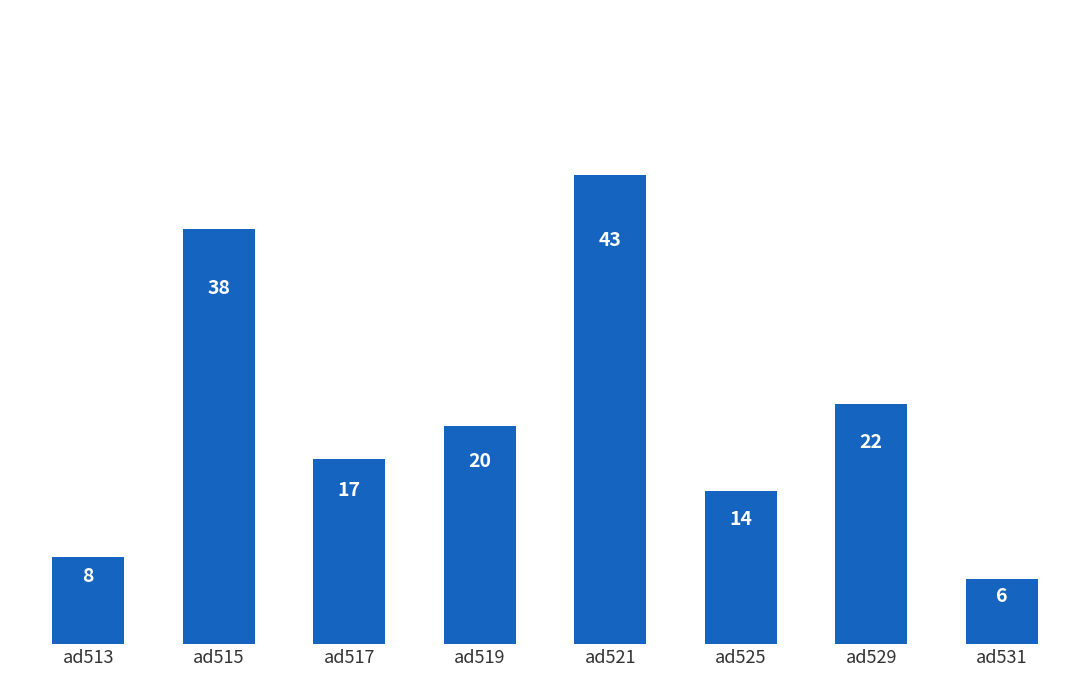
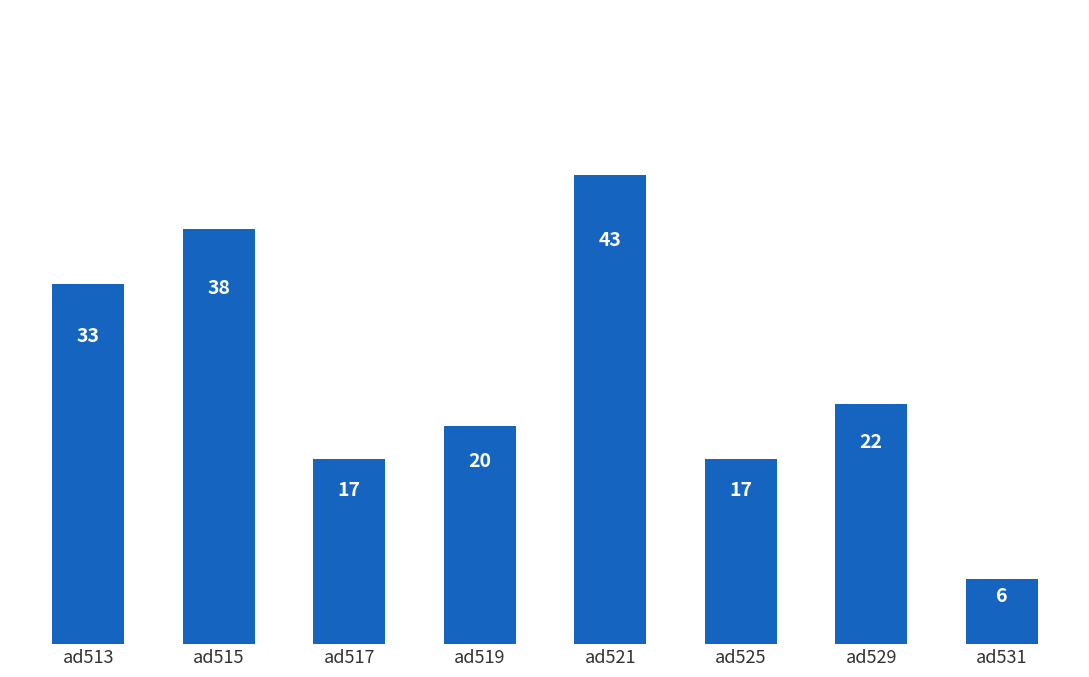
  {
-   "ad513": 8,
+   "ad513": 33,
    "ad515": 38,
    "ad517": 17,
    "ad519": 20,
    "ad521": 43,
-   "ad525": 14,
+   "ad525": 17,
    "ad529": 22,
    "ad531": 6
  }
